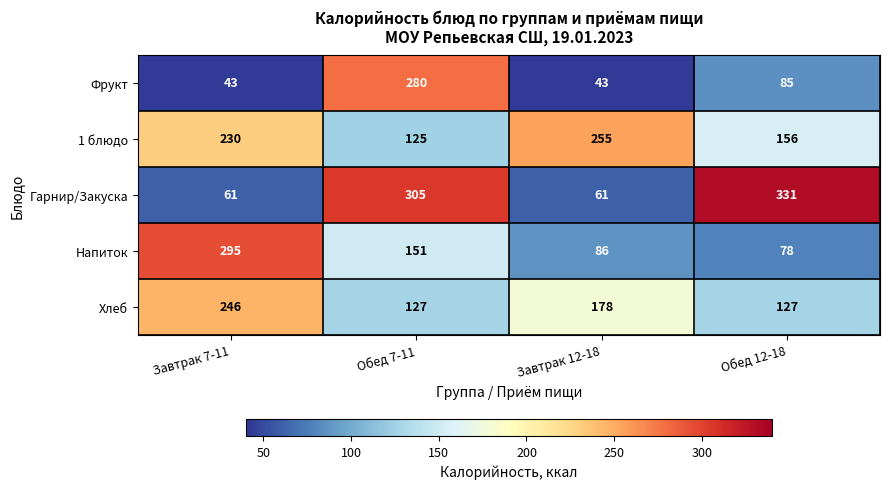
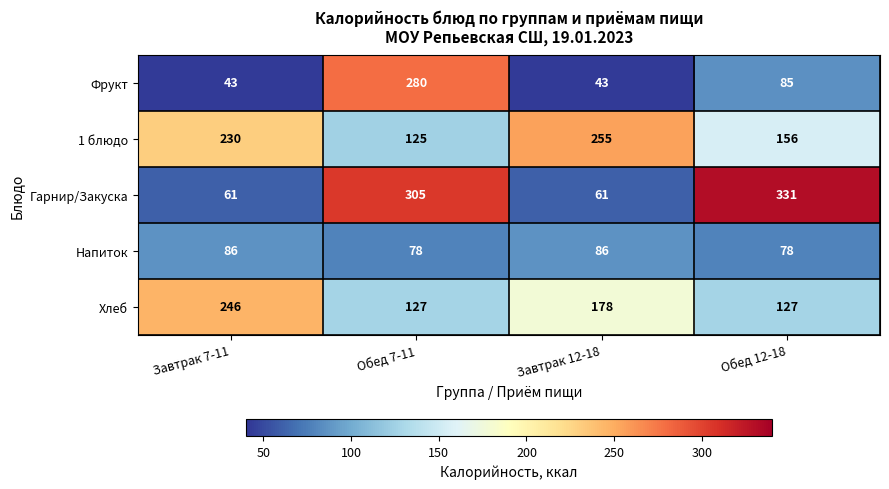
  {
    "Фрукт": {
      "Завтрак 7-11": 43,
      "Обед 7-11": 280,
      "Завтрак 12-18": 43,
      "Обед 12-18": 85
    },
    "1 блюдо": {
      "Завтрак 7-11": 230,
      "Обед 7-11": 125,
      "Завтрак 12-18": 255,
      "Обед 12-18": 156
    },
    "Гарнир/Закуска": {
      "Завтрак 7-11": 61,
      "Обед 7-11": 305,
      "Завтрак 12-18": 61,
      "Обед 12-18": 331
    },
    "Напиток": {
-     "Завтрак 7-11": 295,
-     "Обед 7-11": 151,
+     "Завтрак 7-11": 86,
+     "Обед 7-11": 78,
      "Завтрак 12-18": 86,
      "Обед 12-18": 78
    },
    "Хлеб": {
      "Завтрак 7-11": 246,
      "Обед 7-11": 127,
      "Завтрак 12-18": 178,
      "Обед 12-18": 127
    }
  }
